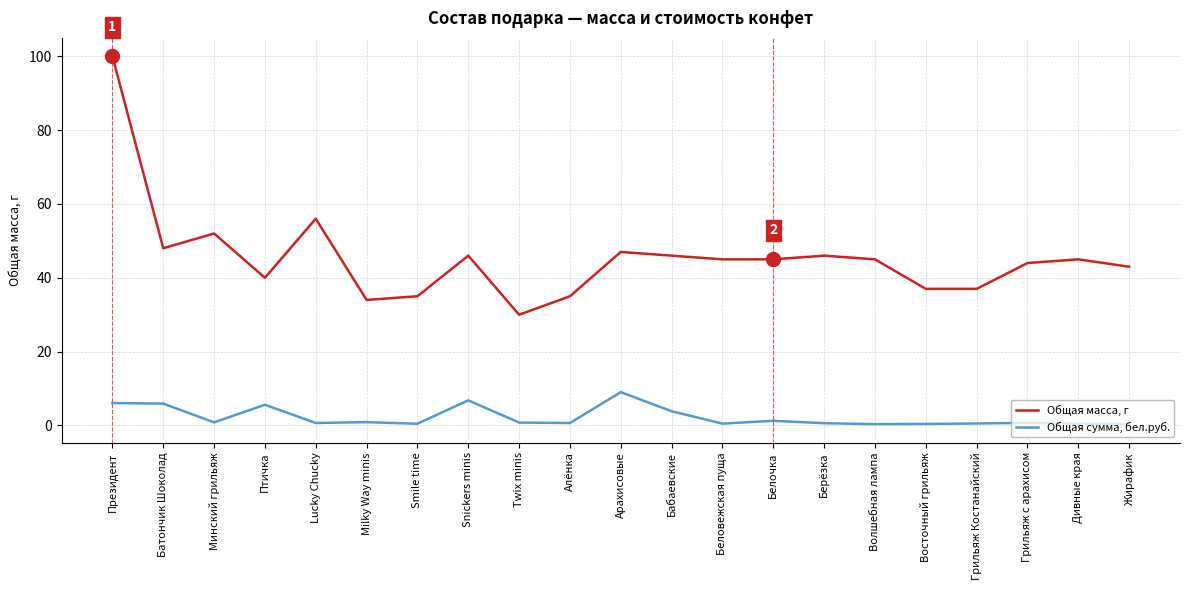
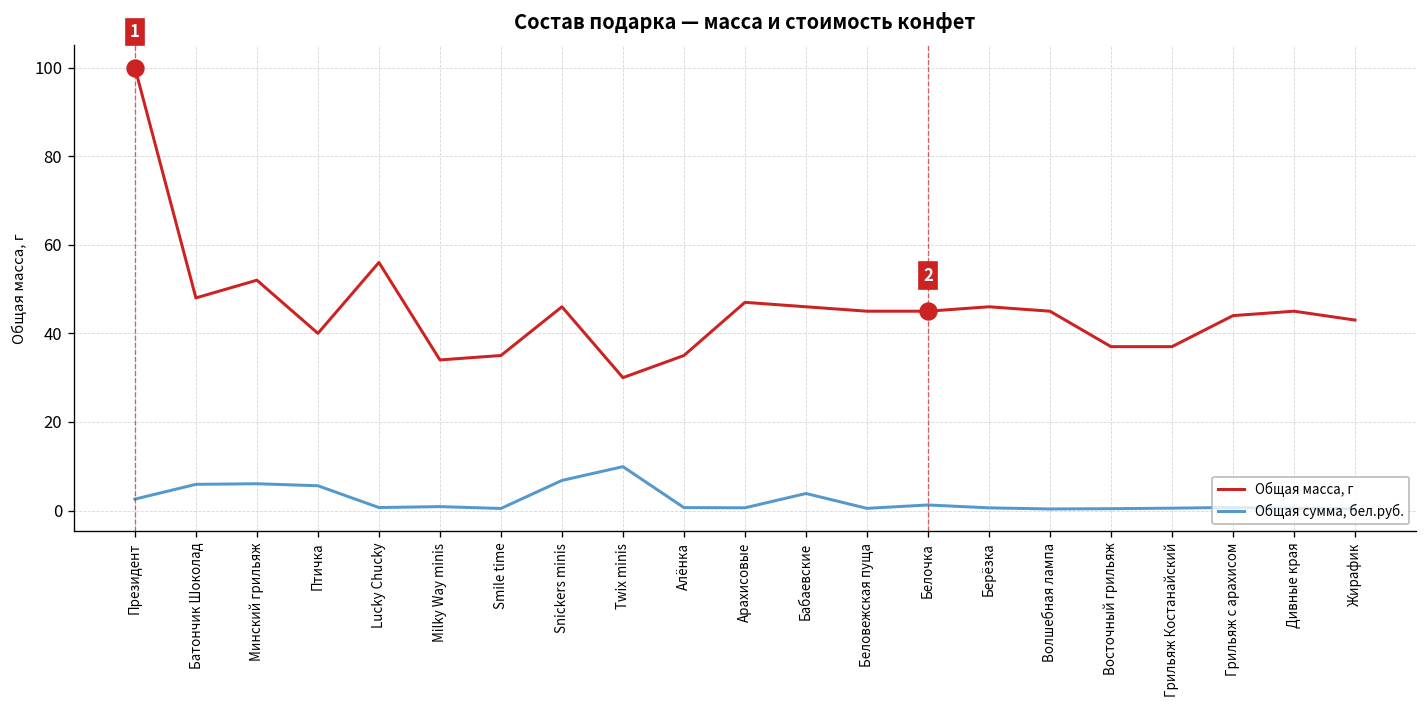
  {
    "Общая сумма, бел.руб.": {
-     "Президент": 6,
+     "Президент": 3,
      "Батончик Шоколад": 6,
-     "Минский грильяж": 1,
+     "Минский грильяж": 6,
      "Птичка": 6,
      "Lucky Chucky": 1,
      "Milky Way minis": 1,
      "Smile time": 0,
      "Snickers minis": 7,
-     "Twix minis": 1,
+     "Twix minis": 10,
      "Алёнка": 1,
-     "Арахисовые": 9,
+     "Арахисовые": 1,
      "Бабаевские": 4,
      "Беловежская пуща": 1,
      "Белочка": 1,
      "Берёзка": 1,
      "Волшебная лампа": 0,
      "Восточный грильяж": 0,
      "Грильяж Костанайский": 1
    }
  }
